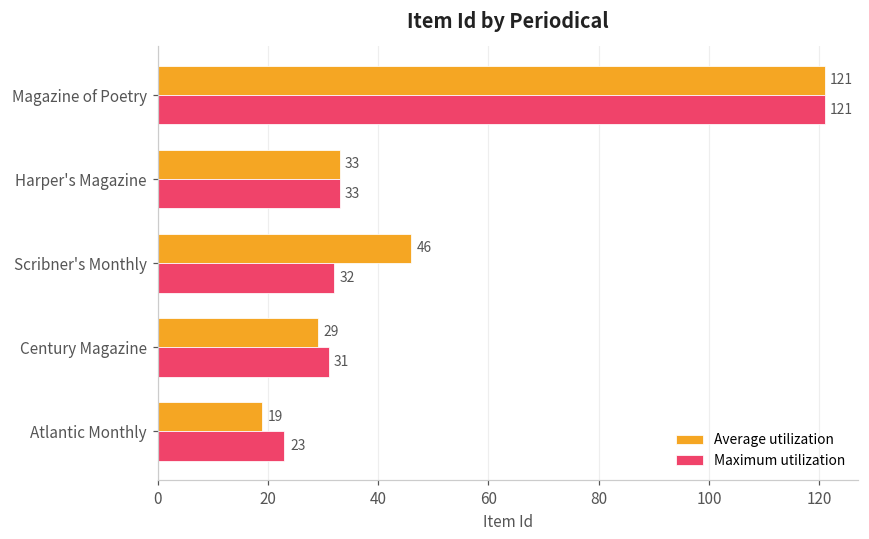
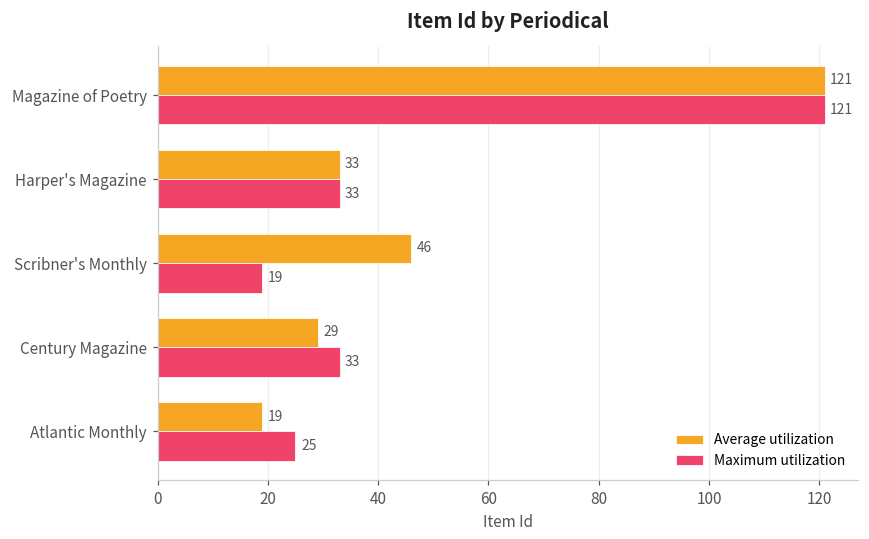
  {
    "Average utilization": {
      "Magazine of Poetry": 121,
      "Harper's Magazine": 33,
      "Scribner's Monthly": 46,
      "Century Magazine": 29,
      "Atlantic Monthly": 19
    },
    "Maximum utilization": {
      "Magazine of Poetry": 121,
      "Harper's Magazine": 33,
-     "Scribner's Monthly": 32,
-     "Century Magazine": 31,
-     "Atlantic Monthly": 23
+     "Scribner's Monthly": 19,
+     "Century Magazine": 33,
+     "Atlantic Monthly": 25
    }
  }
